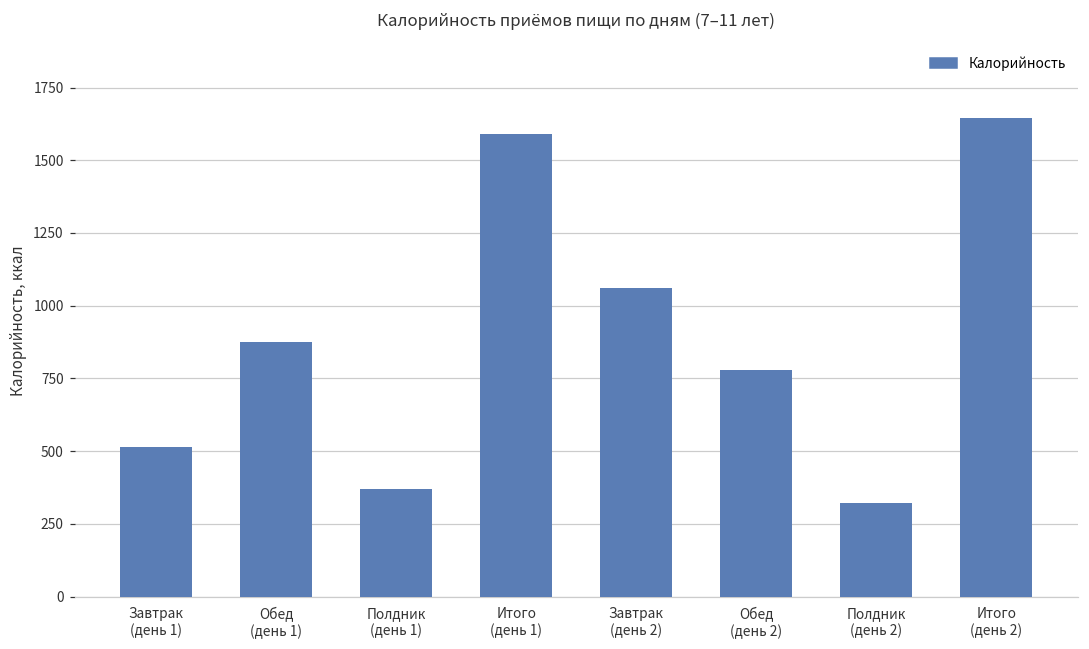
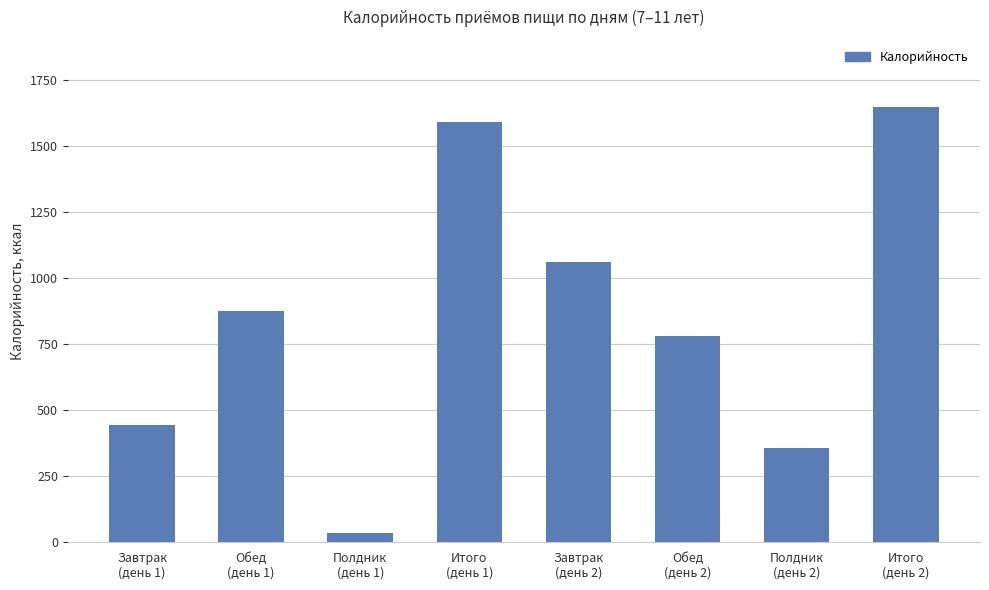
  {
-   "Завтрак (день 1)": 510,
+   "Завтрак (день 1)": 450,
    "Обед (день 1)": 870,
-   "Полдник (день 1)": 370,
+   "Полдник (день 1)": 30,
    "Итого (день 1)": 1590,
    "Завтрак (день 2)": 1060,
    "Обед (день 2)": 780,
-   "Полдник (день 2)": 320,
+   "Полдник (день 2)": 360,
    "Итого (день 2)": 1650
  }
